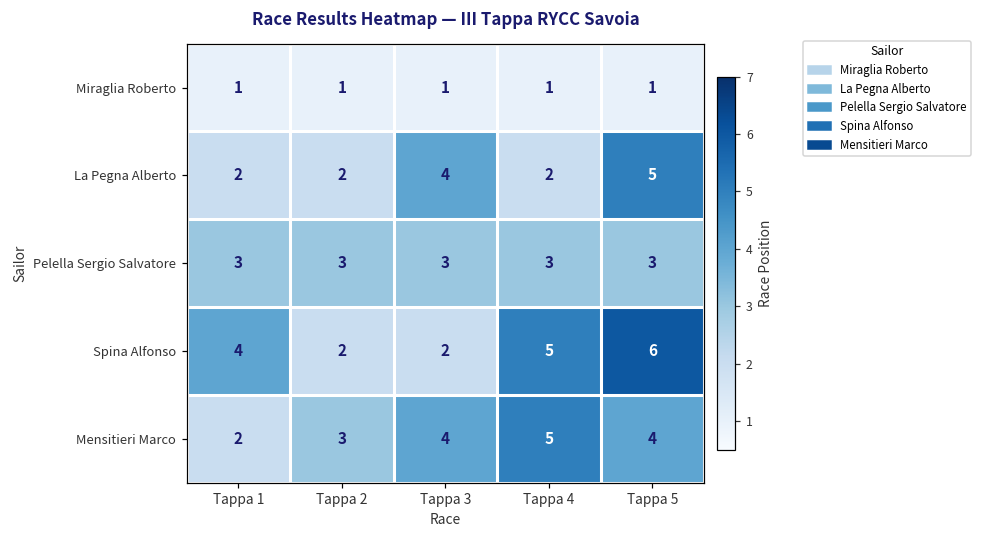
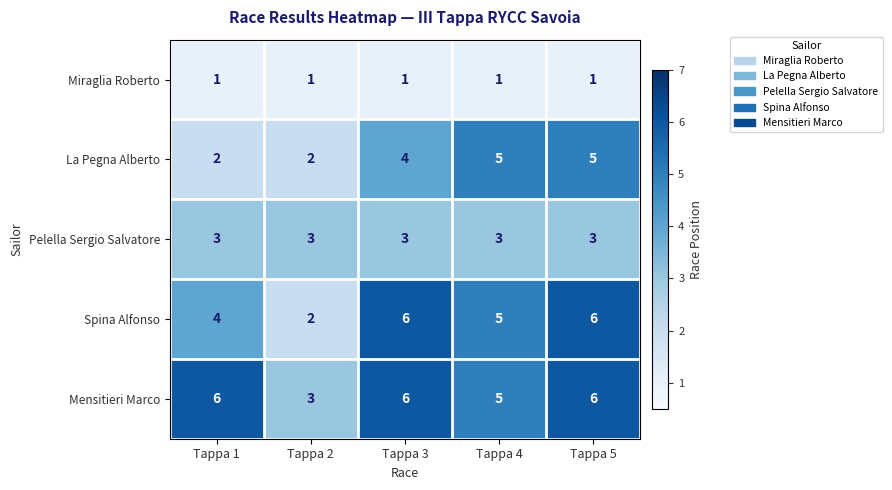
  {
    "Miraglia Roberto": {
      "Tappa 1": 1,
      "Tappa 2": 1,
      "Tappa 3": 1,
      "Tappa 4": 1,
      "Tappa 5": 1
    },
    "La Pegna Alberto": {
      "Tappa 1": 2,
      "Tappa 2": 2,
      "Tappa 3": 4,
-     "Tappa 4": 2,
+     "Tappa 4": 5,
      "Tappa 5": 5
    },
    "Pelella Sergio Salvatore": {
      "Tappa 1": 3,
      "Tappa 2": 3,
      "Tappa 3": 3,
      "Tappa 4": 3,
      "Tappa 5": 3
    },
    "Spina Alfonso": {
      "Tappa 1": 4,
      "Tappa 2": 2,
-     "Tappa 3": 2,
+     "Tappa 3": 6,
      "Tappa 4": 5,
      "Tappa 5": 6
    },
    "Mensitieri Marco": {
-     "Tappa 1": 2,
+     "Tappa 1": 6,
      "Tappa 2": 3,
-     "Tappa 3": 4,
+     "Tappa 3": 6,
      "Tappa 4": 5,
-     "Tappa 5": 4
+     "Tappa 5": 6
    }
  }
